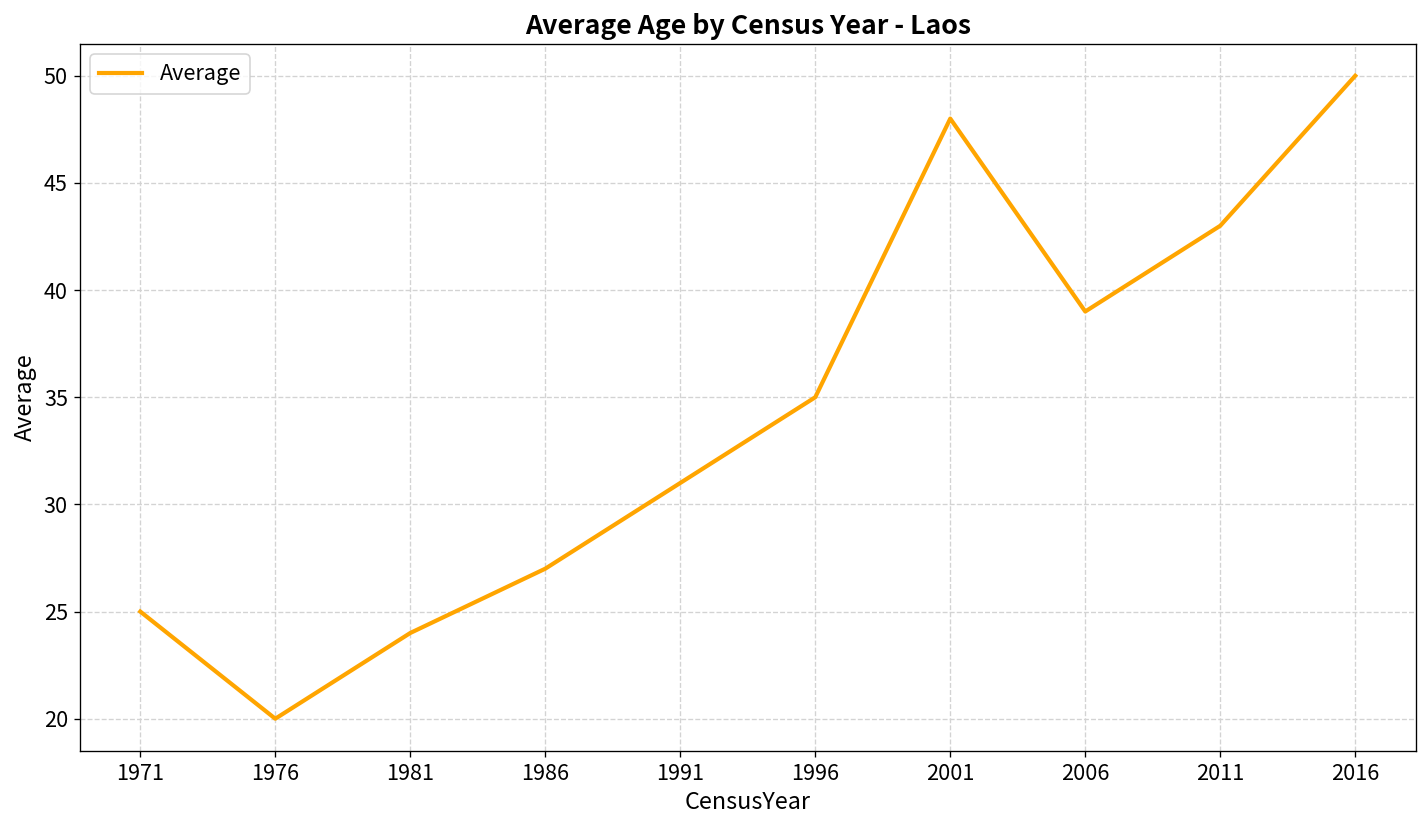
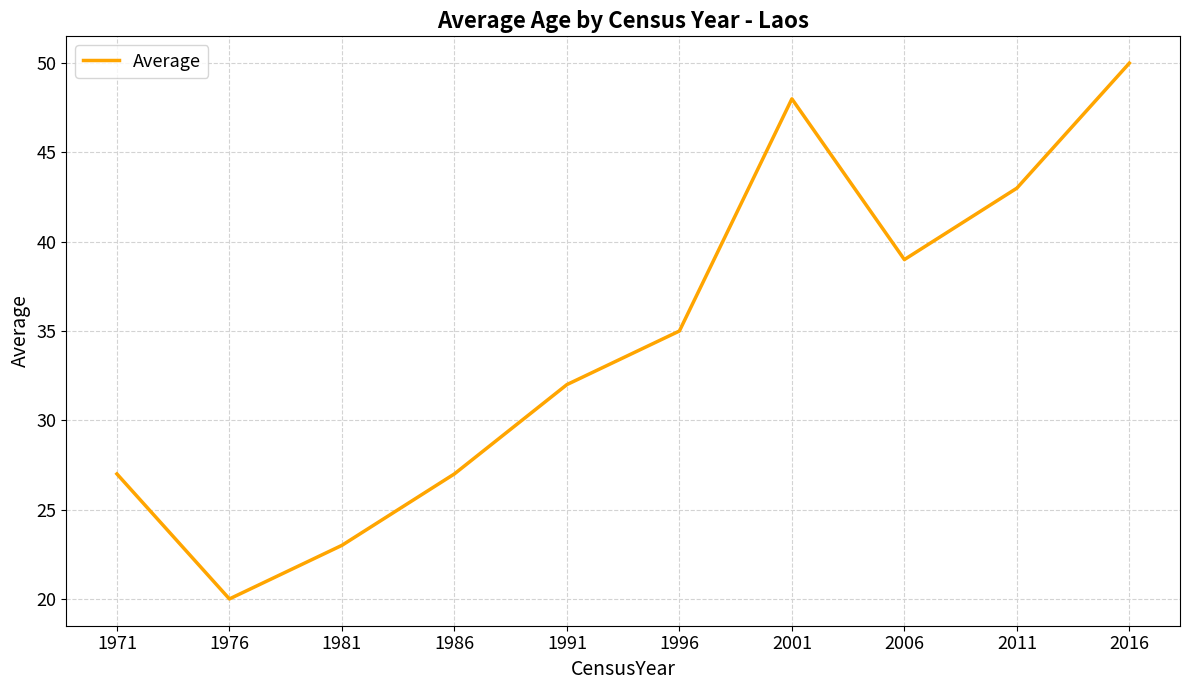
  {
-   "1971": 25,
+   "1971": 27,
    "1976": 20,
-   "1981": 24,
+   "1981": 23,
    "1986": 27,
-   "1991": 31,
+   "1991": 32,
    "1996": 35,
    "2001": 48,
    "2006": 39,
    "2011": 43,
    "2016": 50
  }
